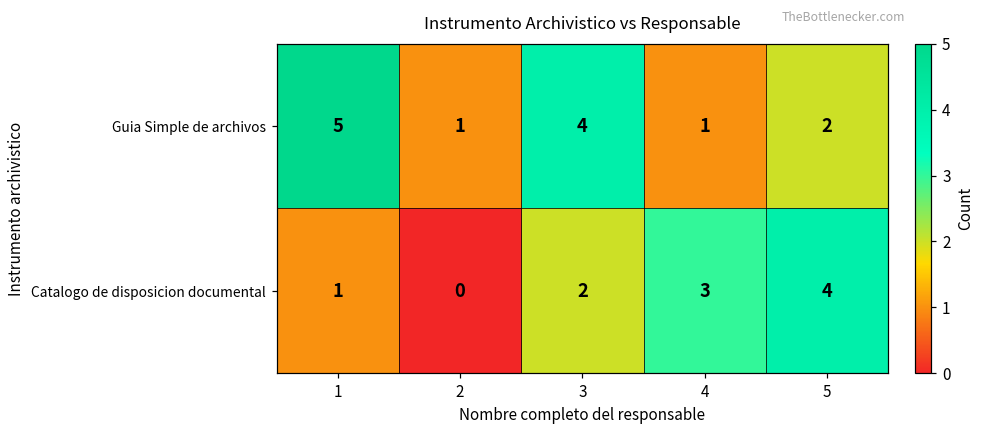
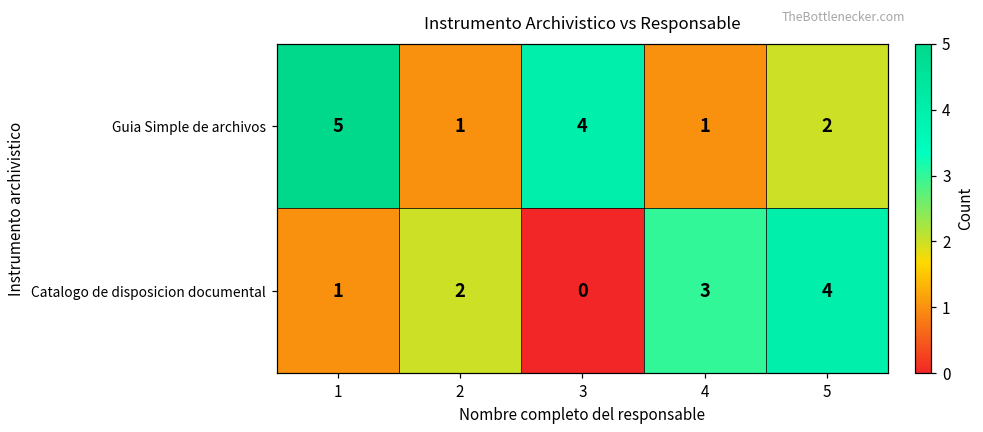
  {
    "Guia Simple de archivos": {
      "1": 5,
      "2": 1,
      "3": 4,
      "4": 1,
      "5": 2
    },
    "Catalogo de disposicion documental": {
      "1": 1,
-     "2": 0,
-     "3": 2,
+     "2": 2,
+     "3": 0,
      "4": 3,
      "5": 4
    }
  }
